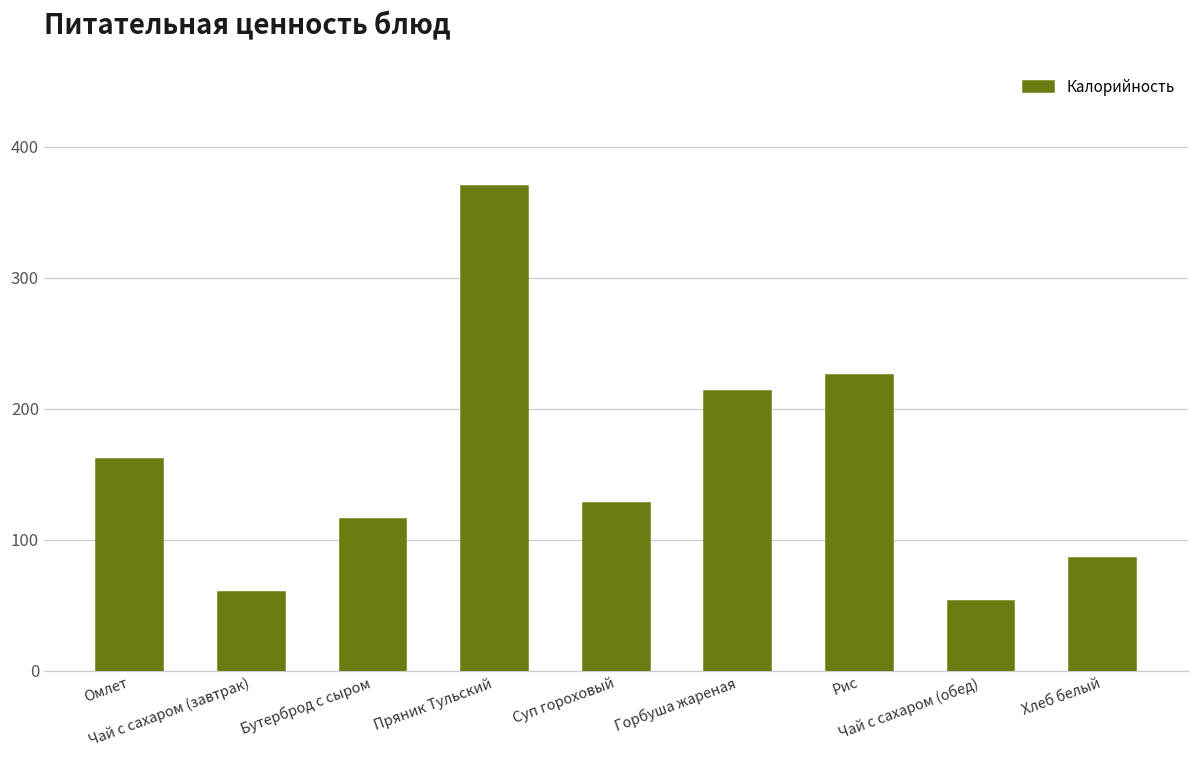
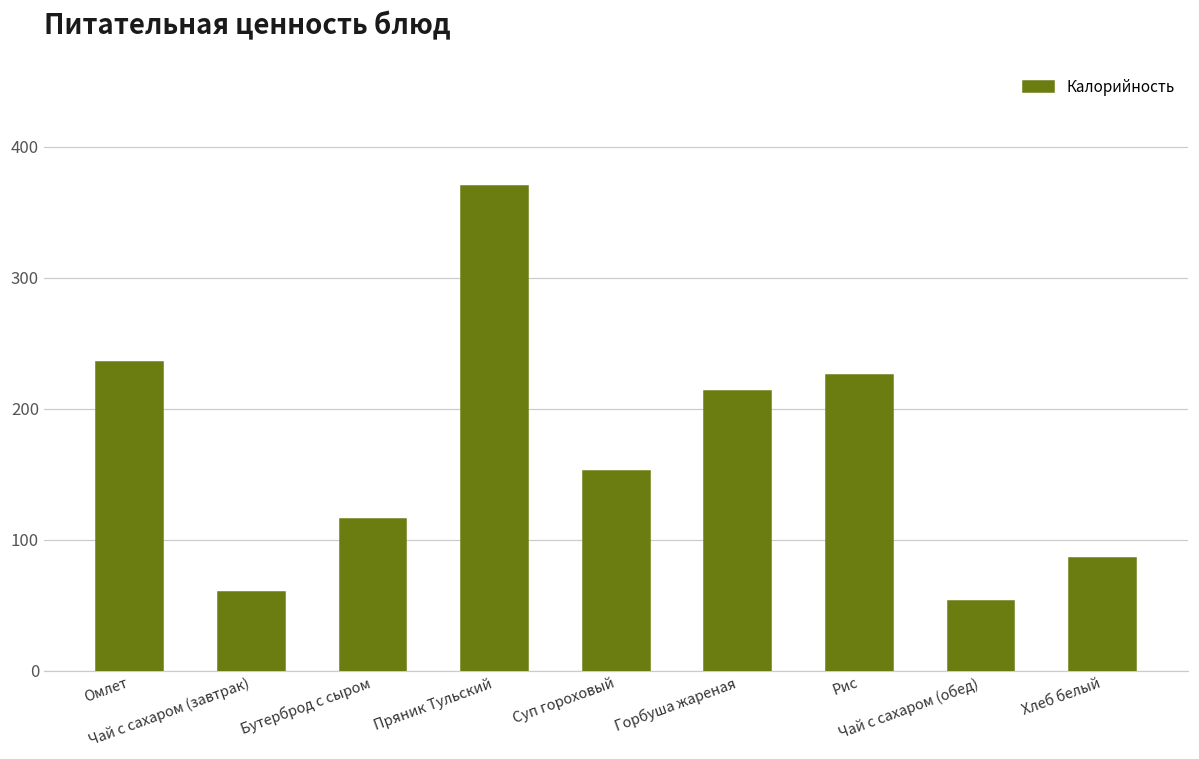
  {
-   "Омлет": 162,
+   "Омлет": 236,
    "Чай с сахаром (завтрак)": 60,
    "Бутерброд с сыром": 116,
    "Пряник Тульский": 370,
-   "Суп гороховый": 128,
+   "Суп гороховый": 152,
    "Горбуша жареная": 213,
    "Рис": 226,
    "Чай с сахаром (обед)": 53,
    "Хлеб белый": 86
  }
